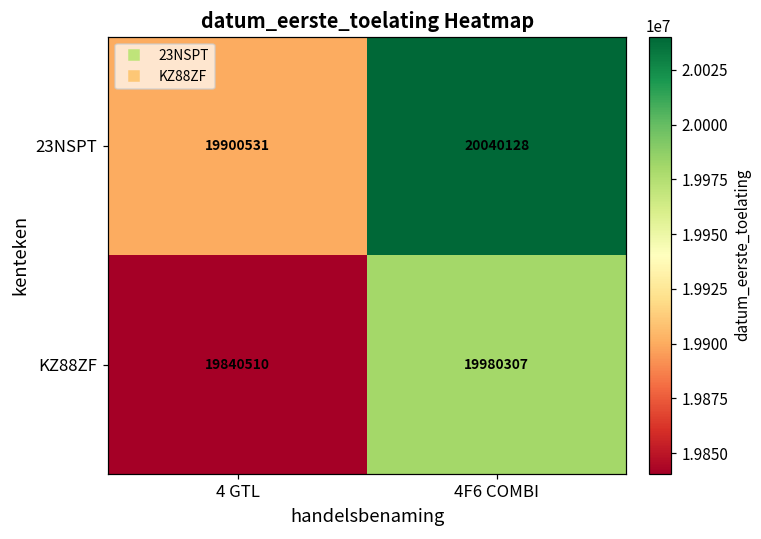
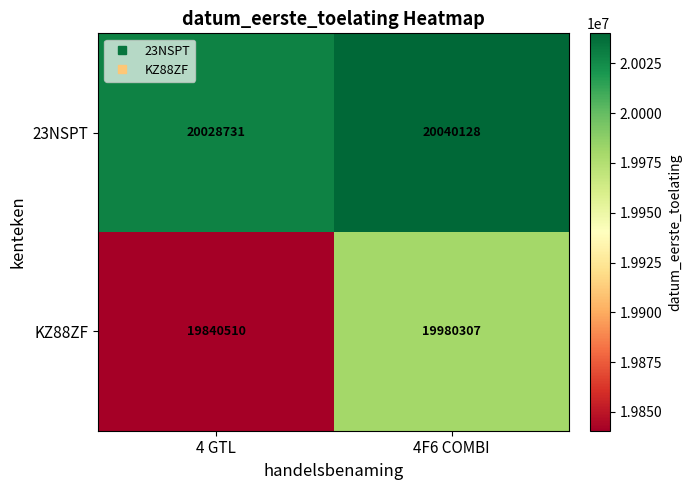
  {
    "23NSPT": {
-     "4 GTL": 19900531,
+     "4 GTL": 20028731,
      "4F6 COMBI": 20040128
    },
    "KZ88ZF": {
      "4 GTL": 19840510,
      "4F6 COMBI": 19980307
    }
  }
